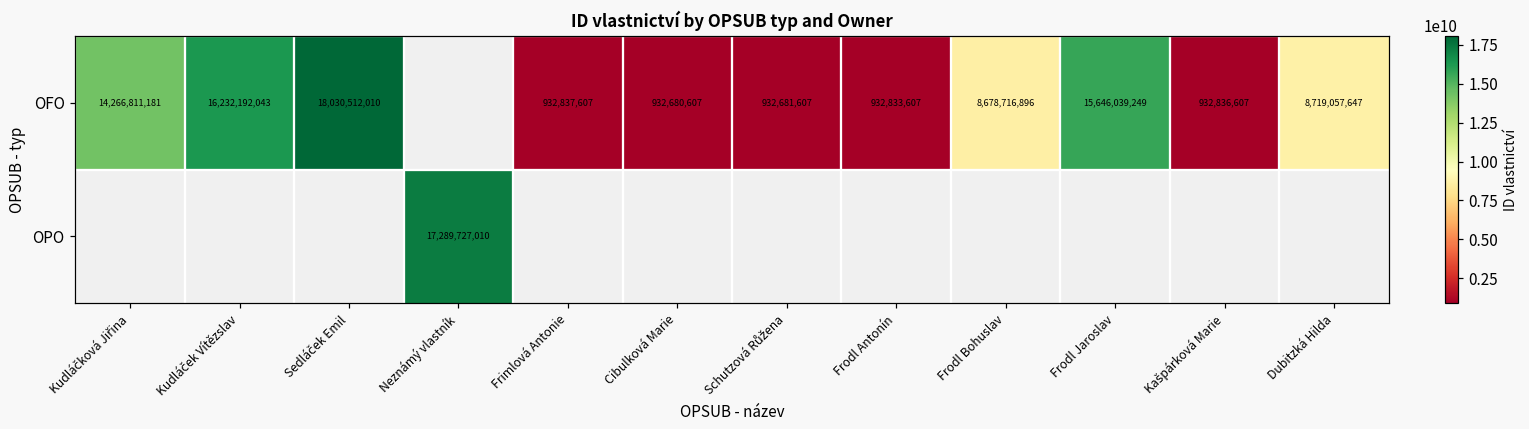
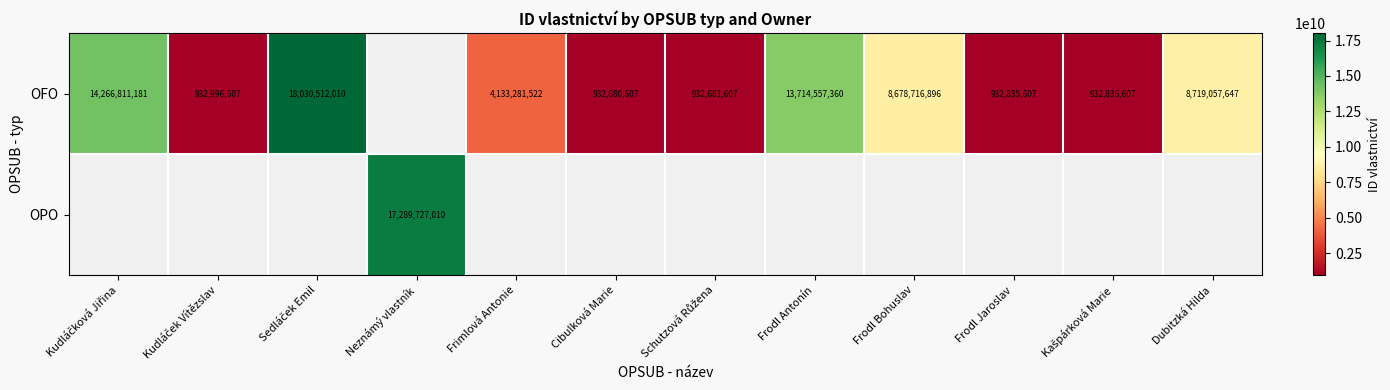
  {
    "OFO": {
      "Kudláčková Jiřina": "14,266,811,181",
-     "Kudláček Vítězslav": "16,232,192,043",
+     "Kudláček Vítězslav": "932,996,607",
      "Sedláček Emil": "18,030,512,010",
-     "Frimlová Antonie": "932,837,607",
+     "Frimlová Antonie": "4,133,281,522",
      "Cibulková Marie": "932,680,607",
      "Schutzová Růžena": "932,681,607",
-     "Frodl Antonín": "932,833,607",
+     "Frodl Antonín": "13,714,557,360",
      "Frodl Bohuslav": "8,678,716,896",
-     "Frodl Jaroslav": "15,646,039,249",
+     "Frodl Jaroslav": "932,835,607",
      "Kašpárková Marie": "932,836,607",
      "Dubitzká Hilda": "8,719,057,647"
    },
    "OPO": {
      "Neznámý vlastník": "17,289,727,010"
    }
  }
